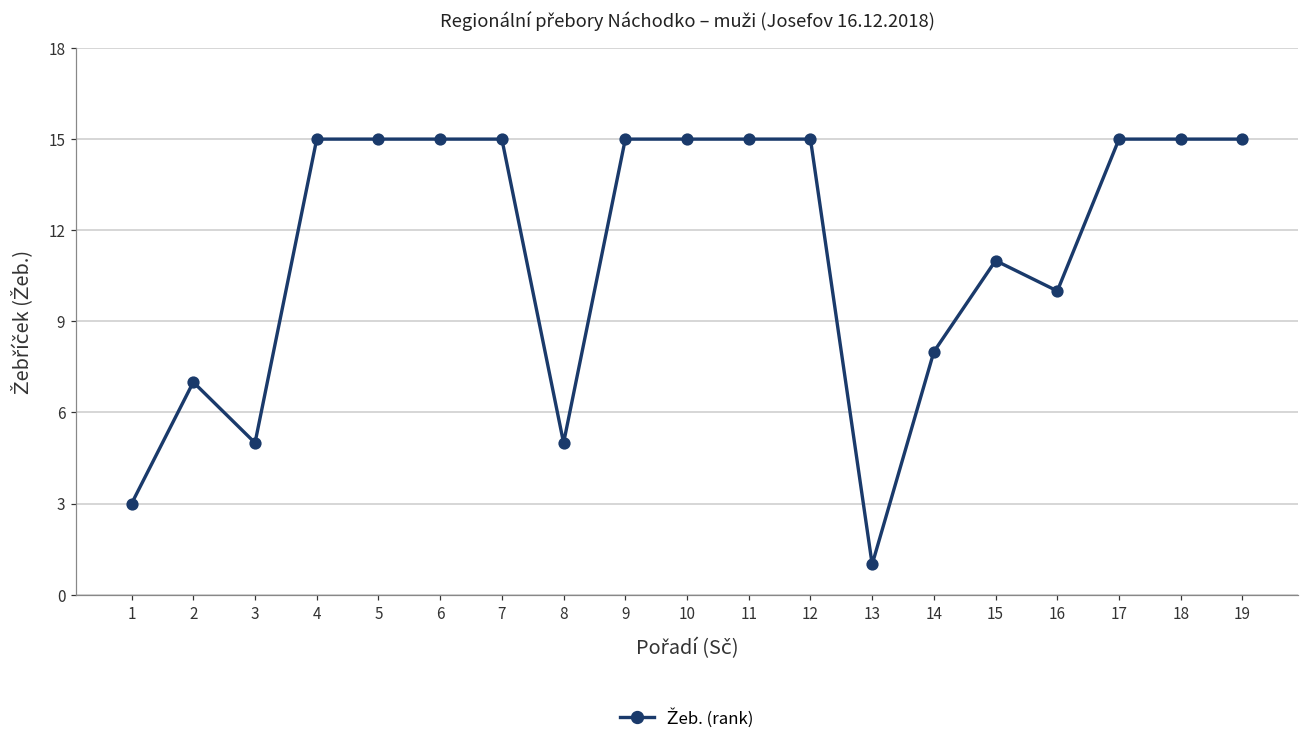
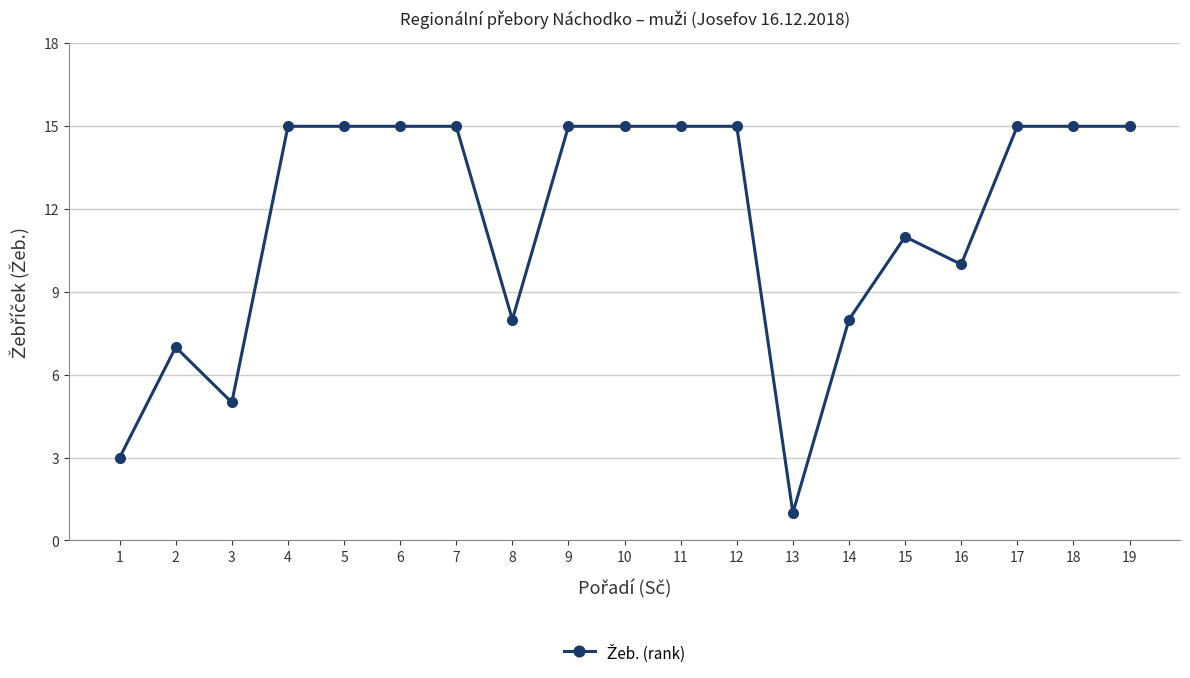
  {
    "1": 3,
    "2": 7,
    "3": 5,
    "4": 15,
    "5": 15,
    "6": 15,
    "7": 15,
-   "8": 5,
+   "8": 8,
    "9": 15,
    "10": 15,
    "11": 15,
    "12": 15,
    "13": 1,
    "14": 8,
    "15": 11,
    "16": 10,
    "17": 15,
    "18": 15,
    "19": 15
  }
